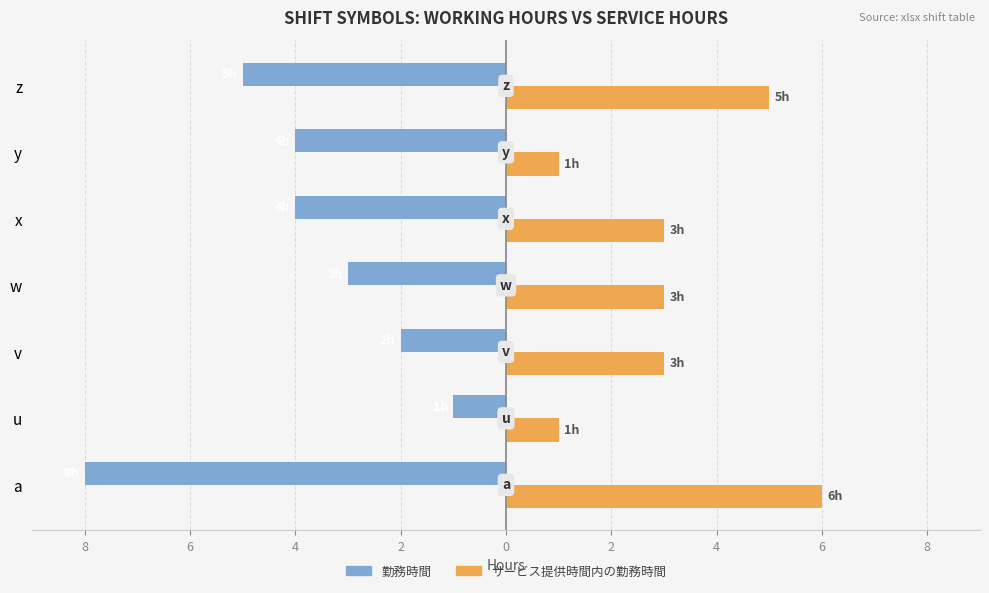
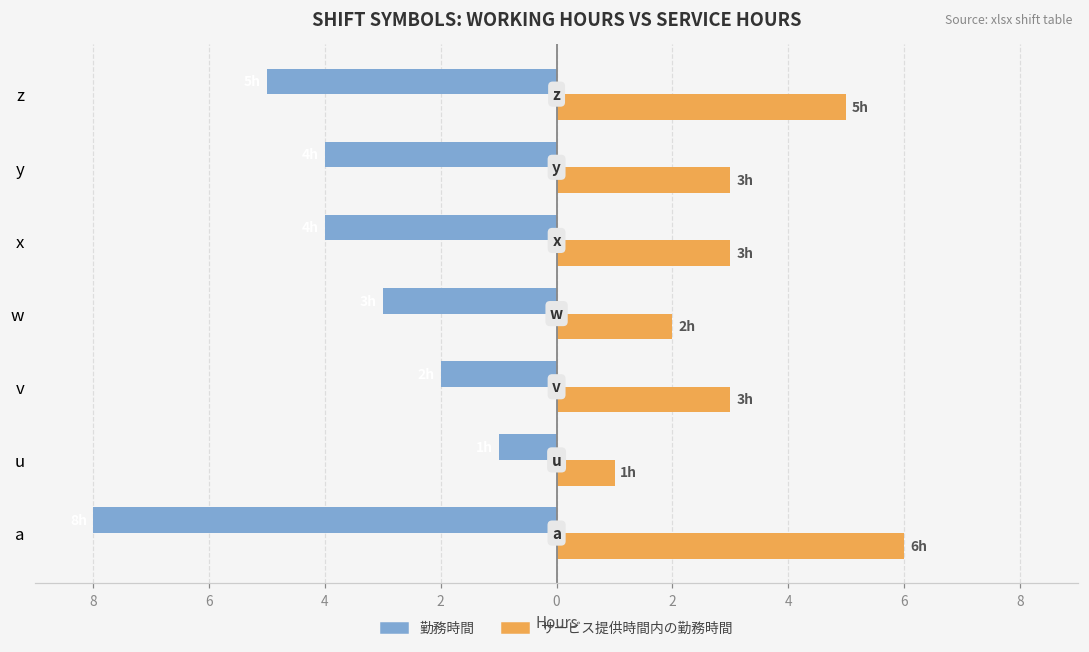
  {
    "サービス提供時間内の勤務時間": {
      "z": "5h",
-     "y": "1h",
+     "y": "3h",
      "x": "3h",
-     "w": "3h",
+     "w": "2h",
      "v": "3h",
      "u": "1h",
      "a": "6h"
    }
  }
